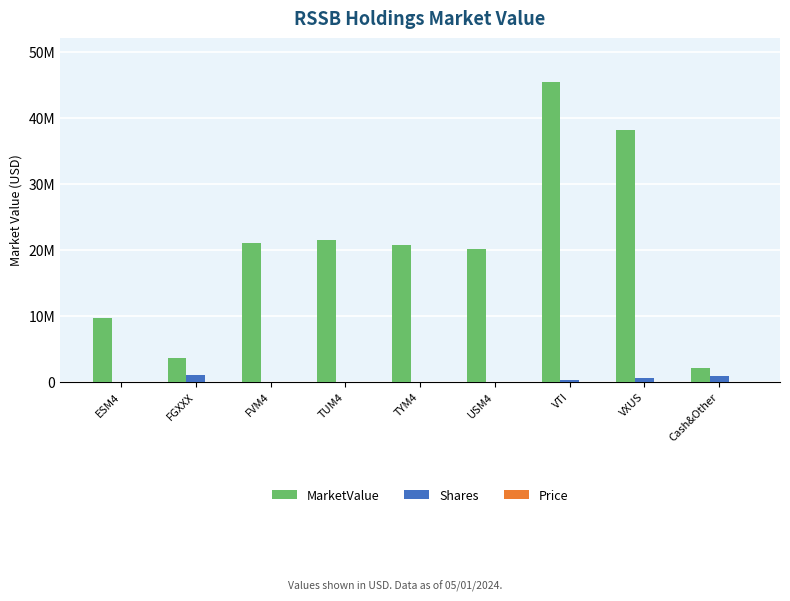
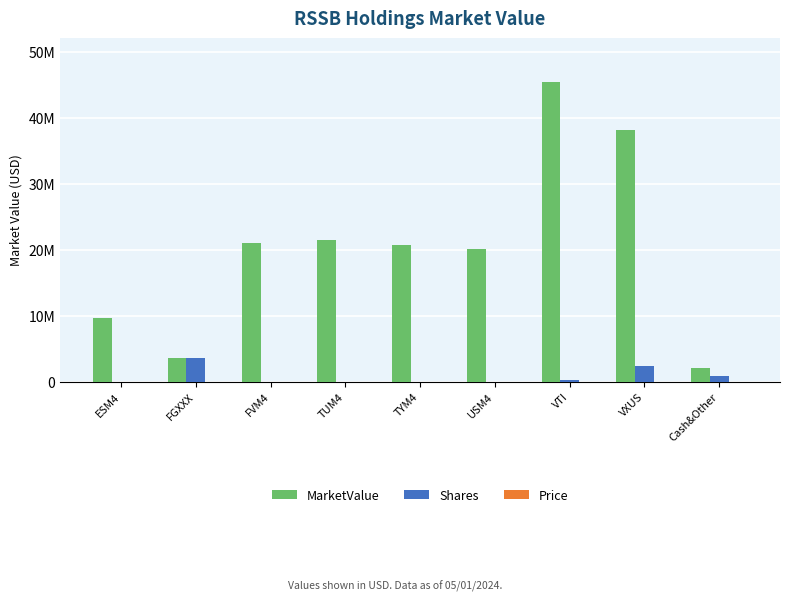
  {
    "MarketValue": {
      "ESM4": 10000000,
      "FGXXX": 4000000,
      "FVM4": 21000000,
      "TUM4": 21000000,
      "TYM4": 21000000,
      "USM4": 20000000,
      "VTI": 45000000,
      "VXUS": 38000000,
      "Cash&Other": 2000000
    },
    "Shares": {
-     "FGXXX": 1000000,
-     "VXUS": 1000000,
+     "FGXXX": 4000000,
+     "VXUS": 2000000,
      "Cash&Other": 1000000
    }
  }
